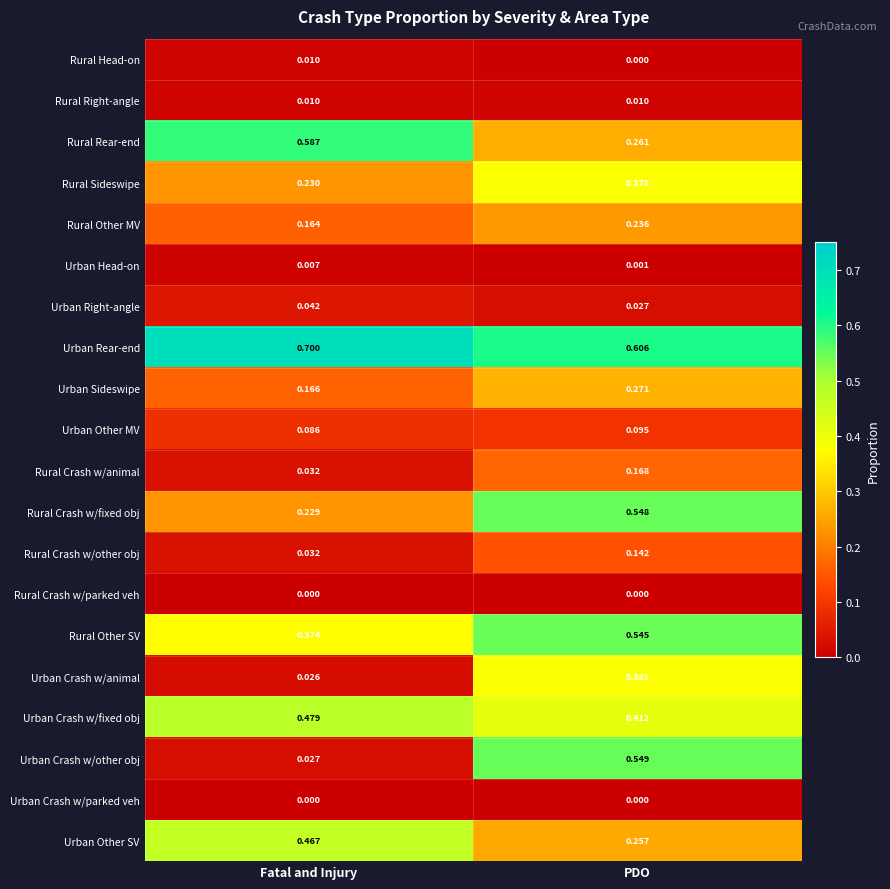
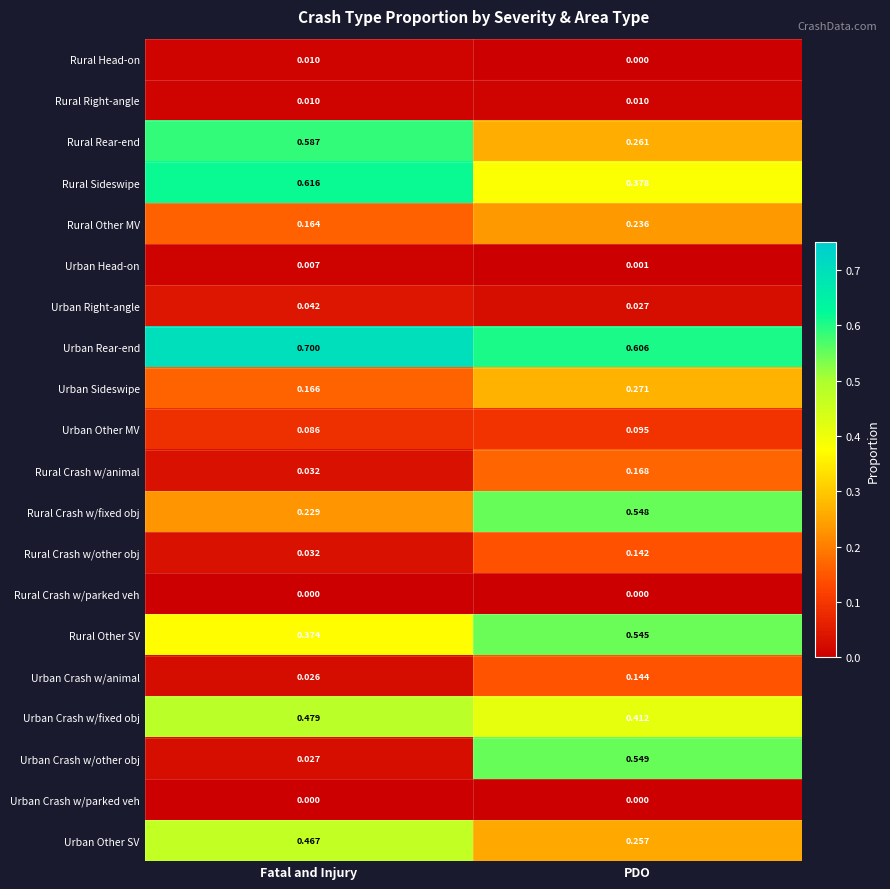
  {
    "Rural Head-on": {
      "Fatal and Injury": 0.010,
      "PDO": 0.000
    },
    "Rural Right-angle": {
      "Fatal and Injury": 0.010,
      "PDO": 0.010
    },
    "Rural Rear-end": {
      "Fatal and Injury": 0.587,
      "PDO": 0.261
    },
    "Rural Sideswipe": {
-     "Fatal and Injury": 0.230,
+     "Fatal and Injury": 0.616,
      "PDO": 0.378
    },
    "Rural Other MV": {
      "Fatal and Injury": 0.164,
      "PDO": 0.236
    },
    "Urban Head-on": {
      "Fatal and Injury": 0.007,
      "PDO": 0.001
    },
    "Urban Right-angle": {
      "Fatal and Injury": 0.042,
      "PDO": 0.027
    },
    "Urban Rear-end": {
      "Fatal and Injury": 0.700,
      "PDO": 0.606
    },
    "Urban Sideswipe": {
      "Fatal and Injury": 0.166,
      "PDO": 0.271
    },
    "Urban Other MV": {
      "Fatal and Injury": 0.086,
      "PDO": 0.095
    },
    "Rural Crash w/animal": {
      "Fatal and Injury": 0.032,
      "PDO": 0.168
    },
    "Rural Crash w/fixed obj": {
      "Fatal and Injury": 0.229,
      "PDO": 0.548
    },
    "Rural Crash w/other obj": {
      "Fatal and Injury": 0.032,
      "PDO": 0.142
    },
    "Rural Crash w/parked veh": {
      "Fatal and Injury": 0.000,
      "PDO": 0.000
    },
    "Rural Other SV": {
      "Fatal and Injury": 0.374,
      "PDO": 0.545
    },
    "Urban Crash w/animal": {
      "Fatal and Injury": 0.026,
-     "PDO": 0.381
+     "PDO": 0.144
    },
    "Urban Crash w/fixed obj": {
      "Fatal and Injury": 0.479,
      "PDO": 0.412
    },
    "Urban Crash w/other obj": {
      "Fatal and Injury": 0.027,
      "PDO": 0.549
    },
    "Urban Crash w/parked veh": {
      "Fatal and Injury": 0.000,
      "PDO": 0.000
    },
    "Urban Other SV": {
      "Fatal and Injury": 0.467,
      "PDO": 0.257
    }
  }
